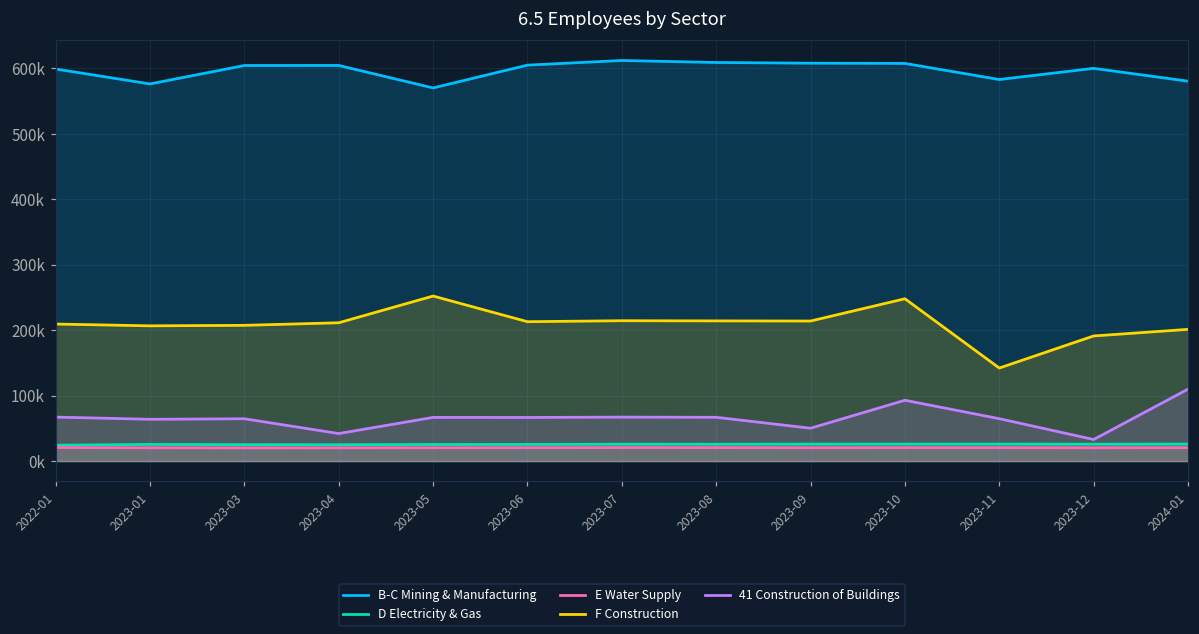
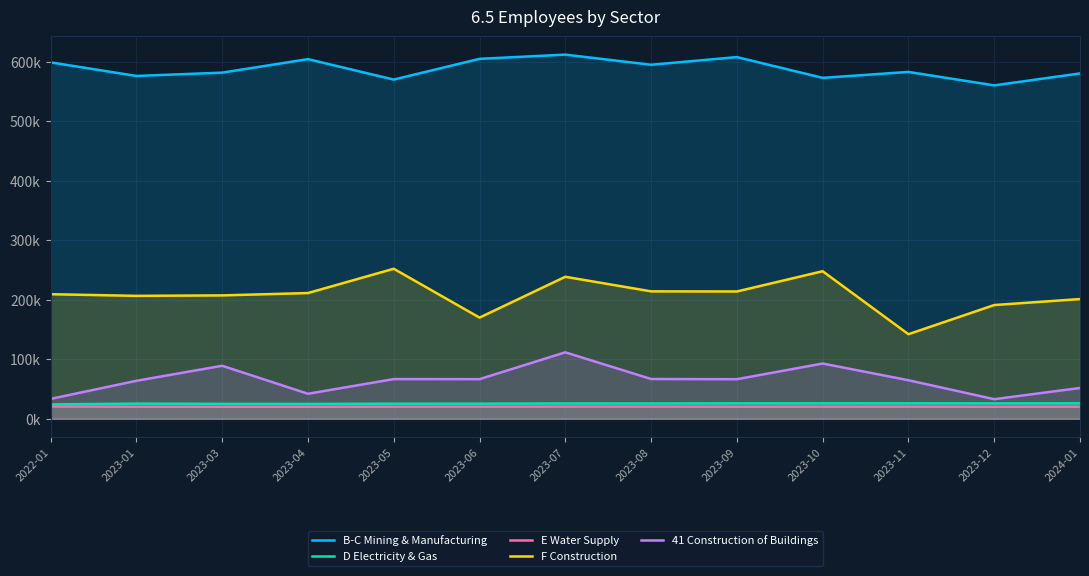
  {
    "B-C Mining & Manufacturing": {
      "2022-01": 600000,
      "2023-01": 580000,
-     "2023-03": 600000,
+     "2023-03": 580000,
      "2023-04": 600000,
      "2023-05": 570000,
      "2023-06": 610000,
      "2023-07": 610000,
-     "2023-08": 610000,
+     "2023-08": 600000,
      "2023-09": 610000,
-     "2023-10": 610000,
+     "2023-10": 570000,
      "2023-11": 580000,
-     "2023-12": 600000,
+     "2023-12": 560000,
      "2024-01": 580000
    },
    "D Electricity & Gas": {
      "2023-01": 30000,
      "2023-03": 30000,
      "2023-04": 20000,
      "2023-05": 30000,
      "2023-06": 30000,
      "2023-07": 30000,
      "2023-08": 30000,
      "2023-09": 30000,
      "2023-10": 30000,
      "2023-11": 30000,
      "2023-12": 30000,
      "2024-01": 30000
    },
    "E Water Supply": {
      "2023-01": 20000,
      "2023-03": 20000,
      "2023-04": 20000,
      "2023-05": 20000,
      "2023-06": 20000,
      "2023-07": 20000,
      "2023-08": 20000,
      "2023-09": 20000,
      "2023-10": 20000,
      "2023-11": 20000,
      "2023-12": 20000,
      "2024-01": 20000
    },
    "F Construction": {
      "2022-01": 210000,
      "2023-01": 210000,
      "2023-03": 210000,
      "2023-04": 210000,
      "2023-05": 250000,
-     "2023-06": 210000,
-     "2023-07": 210000,
+     "2023-06": 170000,
+     "2023-07": 240000,
      "2023-08": 210000,
      "2023-09": 210000,
      "2023-10": 250000,
      "2023-11": 140000,
      "2023-12": 190000,
      "2024-01": 200000
    },
    "41 Construction of Buildings": {
-     "2022-01": 70000,
+     "2022-01": 30000,
      "2023-01": 60000,
-     "2023-03": 60000,
+     "2023-03": 90000,
      "2023-04": 40000,
      "2023-05": 70000,
      "2023-06": 70000,
-     "2023-07": 70000,
+     "2023-07": 110000,
      "2023-08": 70000,
-     "2023-09": 50000,
+     "2023-09": 70000,
      "2023-10": 90000,
      "2023-11": 60000,
      "2023-12": 30000,
-     "2024-01": 110000
+     "2024-01": 50000
    }
  }
